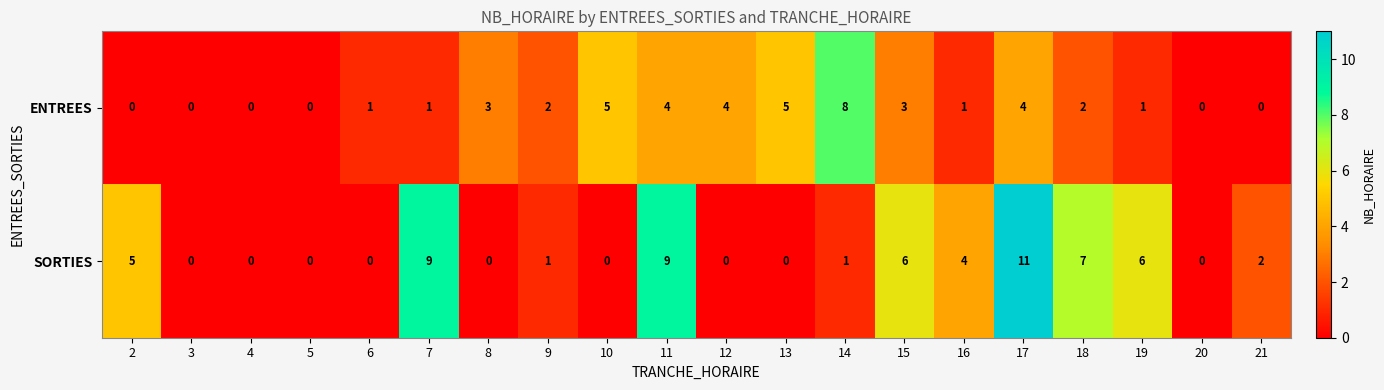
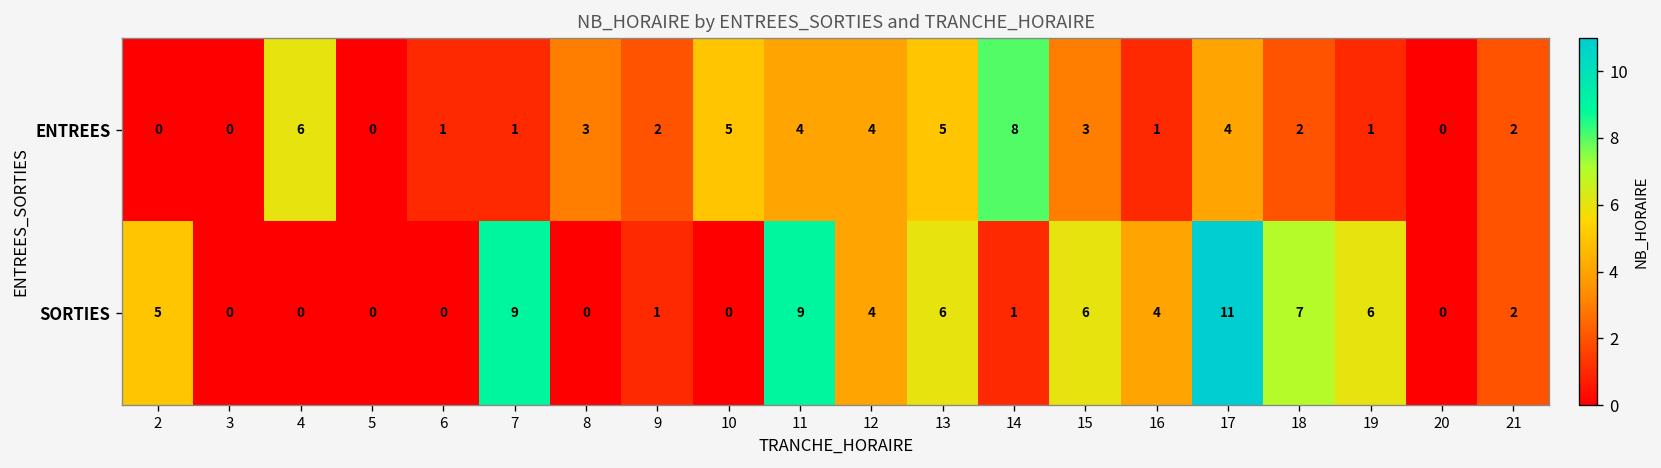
  {
    "ENTREES": {
      "2": 0,
      "3": 0,
-     "4": 0,
+     "4": 6,
      "5": 0,
      "6": 1,
      "7": 1,
      "8": 3,
      "9": 2,
      "10": 5,
      "11": 4,
      "12": 4,
      "13": 5,
      "14": 8,
      "15": 3,
      "16": 1,
      "17": 4,
      "18": 2,
      "19": 1,
      "20": 0,
-     "21": 0
+     "21": 2
    },
    "SORTIES": {
      "2": 5,
      "3": 0,
      "4": 0,
      "5": 0,
      "6": 0,
      "7": 9,
      "8": 0,
      "9": 1,
      "10": 0,
      "11": 9,
-     "12": 0,
-     "13": 0,
+     "12": 4,
+     "13": 6,
      "14": 1,
      "15": 6,
      "16": 4,
      "17": 11,
      "18": 7,
      "19": 6,
      "20": 0,
      "21": 2
    }
  }
